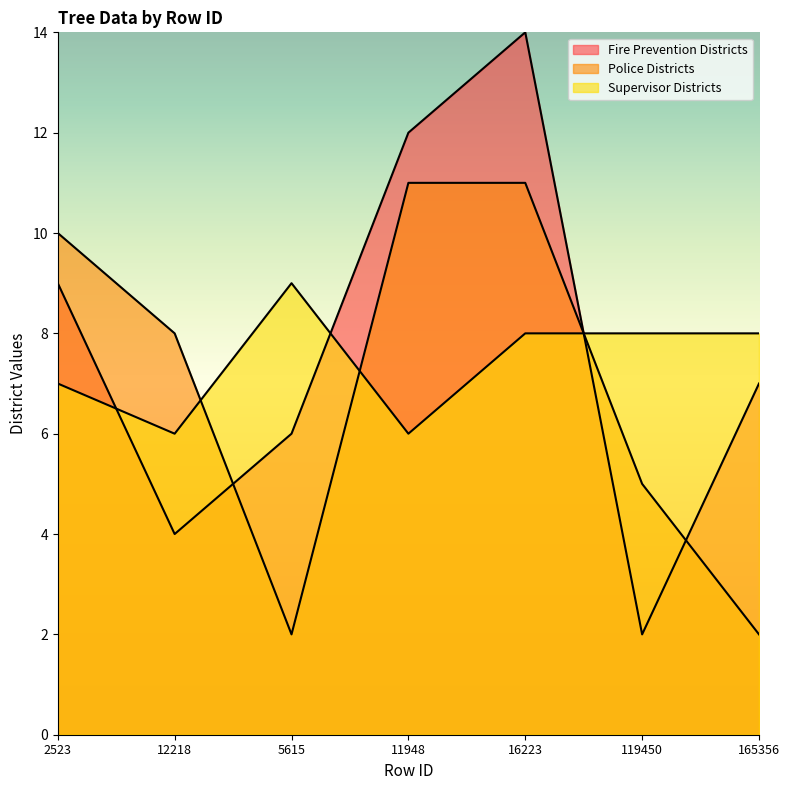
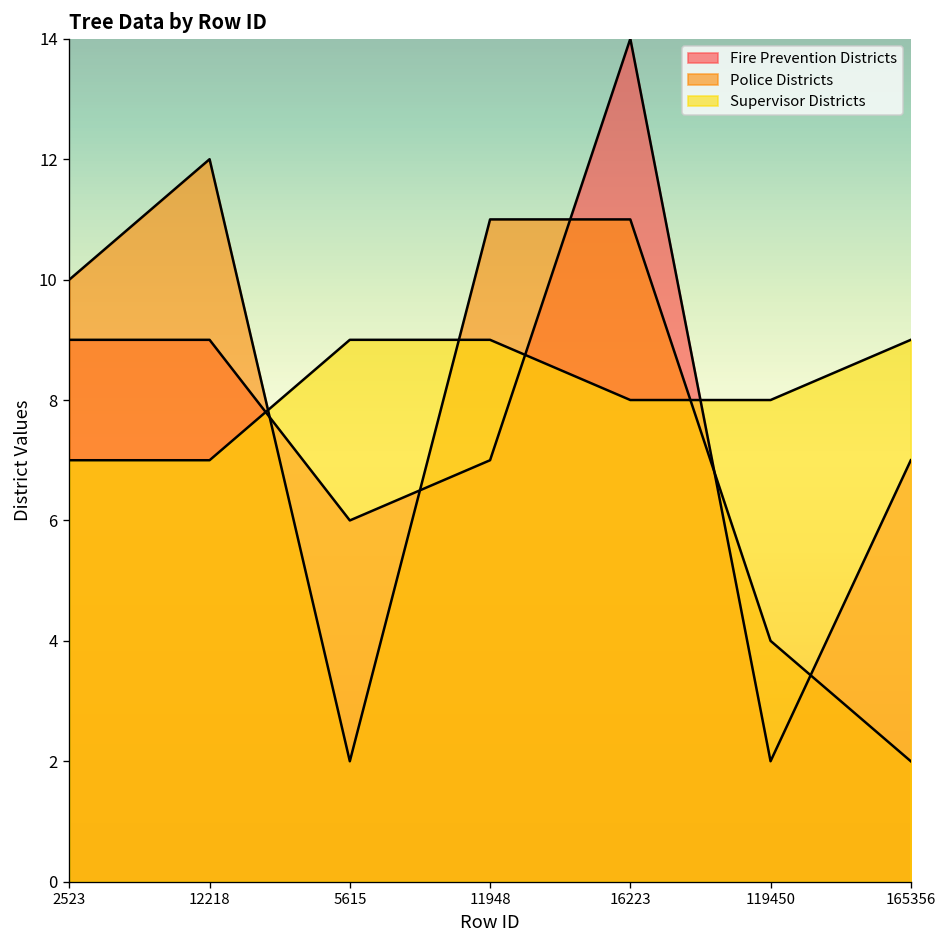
  {
    "Fire Prevention Districts": {
      "2523": 9,
-     "12218": 4,
+     "12218": 9,
      "5615": 6,
-     "11948": 12,
+     "11948": 7,
      "16223": 14,
      "119450": 2,
      "165356": 7
    },
    "Police Districts": {
      "2523": 10,
-     "12218": 8,
+     "12218": 12,
      "5615": 2,
      "11948": 11,
      "16223": 11,
-     "119450": 5,
+     "119450": 4,
      "165356": 2
    },
    "Supervisor Districts": {
      "2523": 7,
-     "12218": 6,
+     "12218": 7,
      "5615": 9,
-     "11948": 6,
+     "11948": 9,
      "16223": 8,
      "119450": 8,
-     "165356": 8
+     "165356": 9
    }
  }
